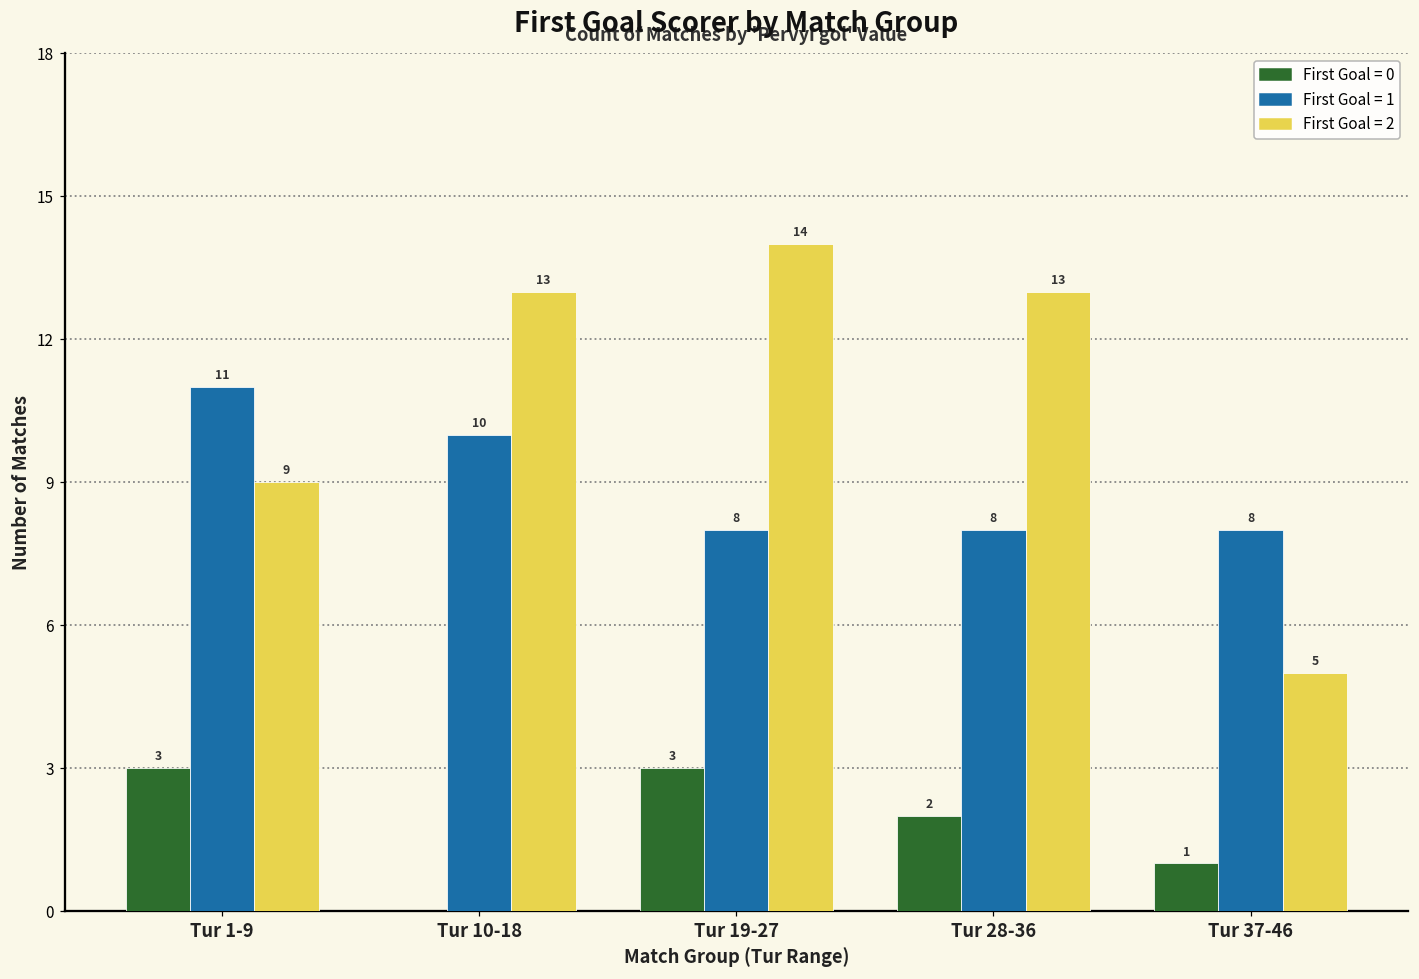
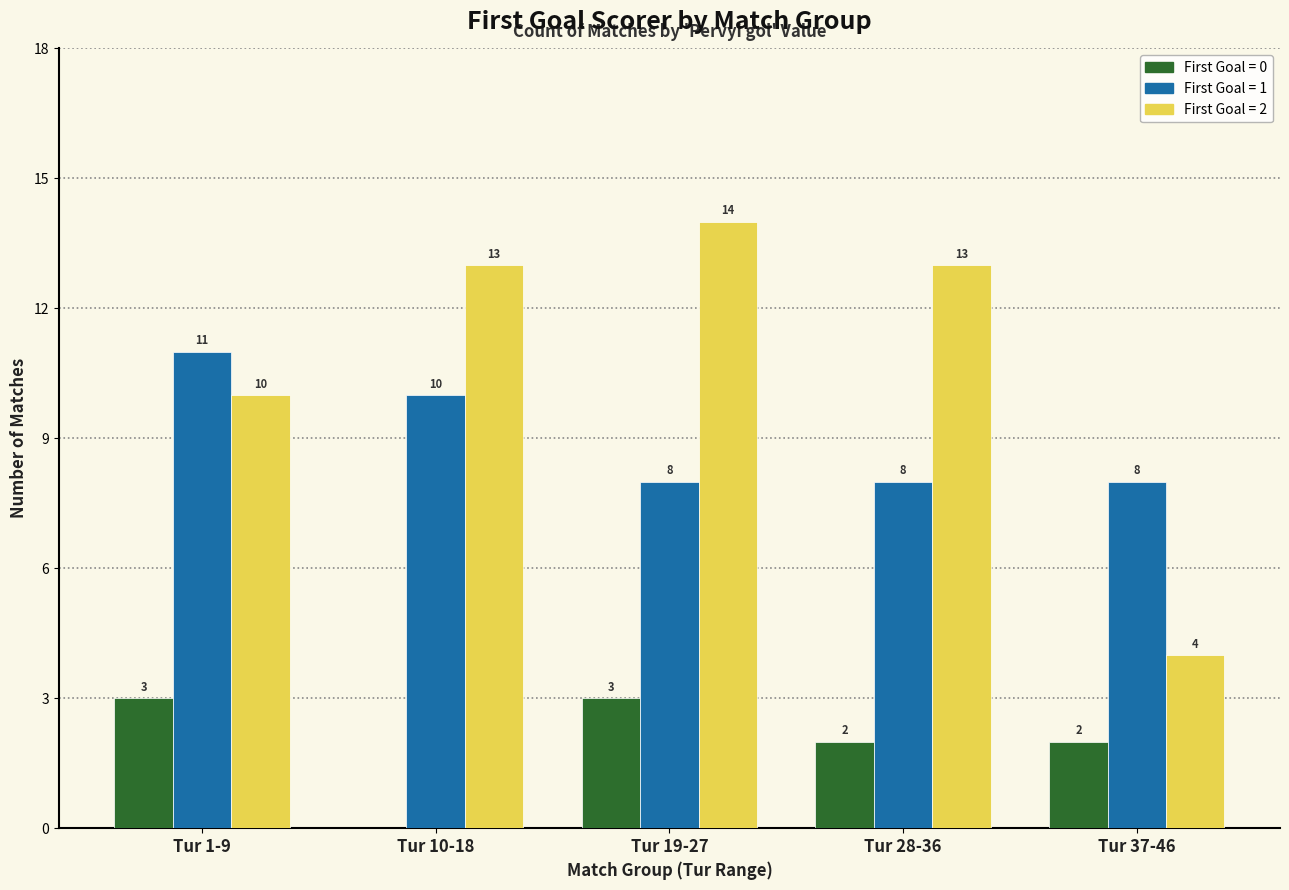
  {
    "First Goal = 0": {
      "Tur 1-9": 3,
      "Tur 19-27": 3,
      "Tur 28-36": 2,
-     "Tur 37-46": 1
+     "Tur 37-46": 2
    },
    "First Goal = 1": {
      "Tur 1-9": 11,
      "Tur 10-18": 10,
      "Tur 19-27": 8,
      "Tur 28-36": 8,
      "Tur 37-46": 8
    },
    "First Goal = 2": {
-     "Tur 1-9": 9,
+     "Tur 1-9": 10,
      "Tur 10-18": 13,
      "Tur 19-27": 14,
      "Tur 28-36": 13,
-     "Tur 37-46": 5
+     "Tur 37-46": 4
    }
  }
